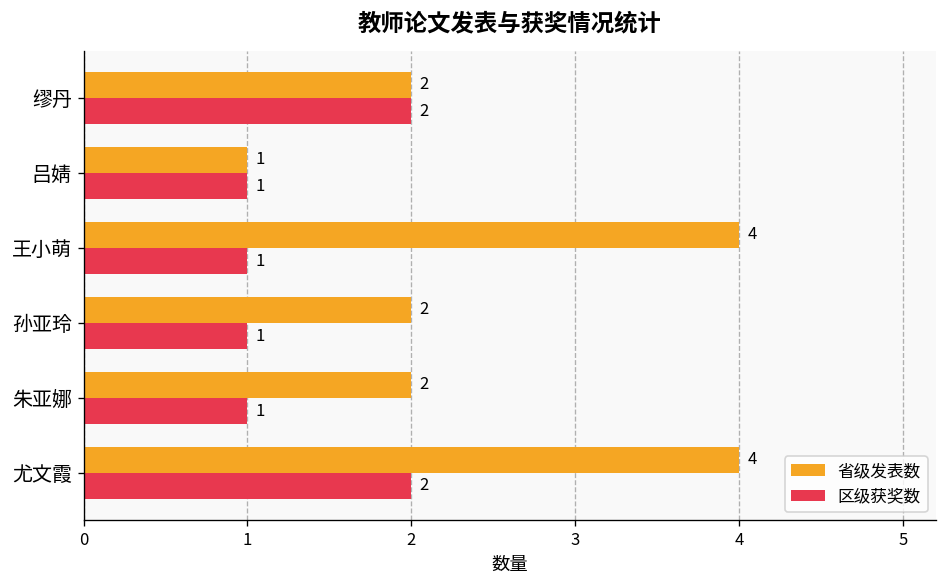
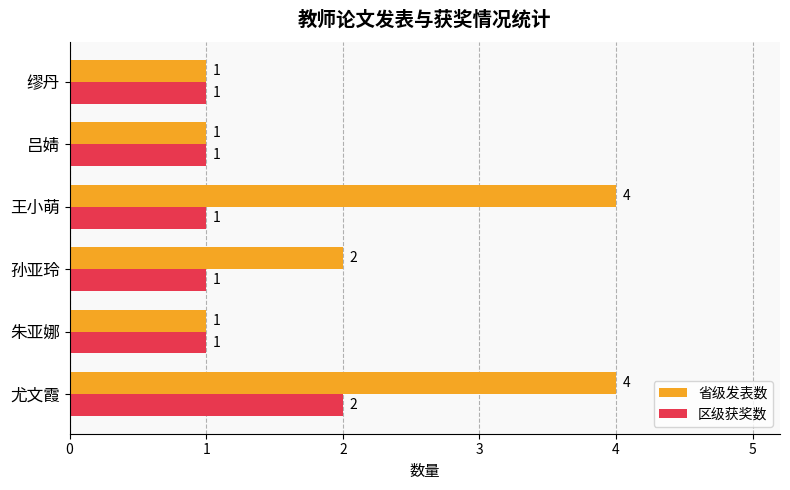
  {
    "省级发表数": {
-     "缪丹": 2,
+     "缪丹": 1,
      "吕婧": 1,
      "王小萌": 4,
      "孙亚玲": 2,
-     "朱亚娜": 2,
+     "朱亚娜": 1,
      "尤文霞": 4
    },
    "区级获奖数": {
-     "缪丹": 2,
+     "缪丹": 1,
      "吕婧": 1,
      "王小萌": 1,
      "孙亚玲": 1,
      "朱亚娜": 1,
      "尤文霞": 2
    }
  }
